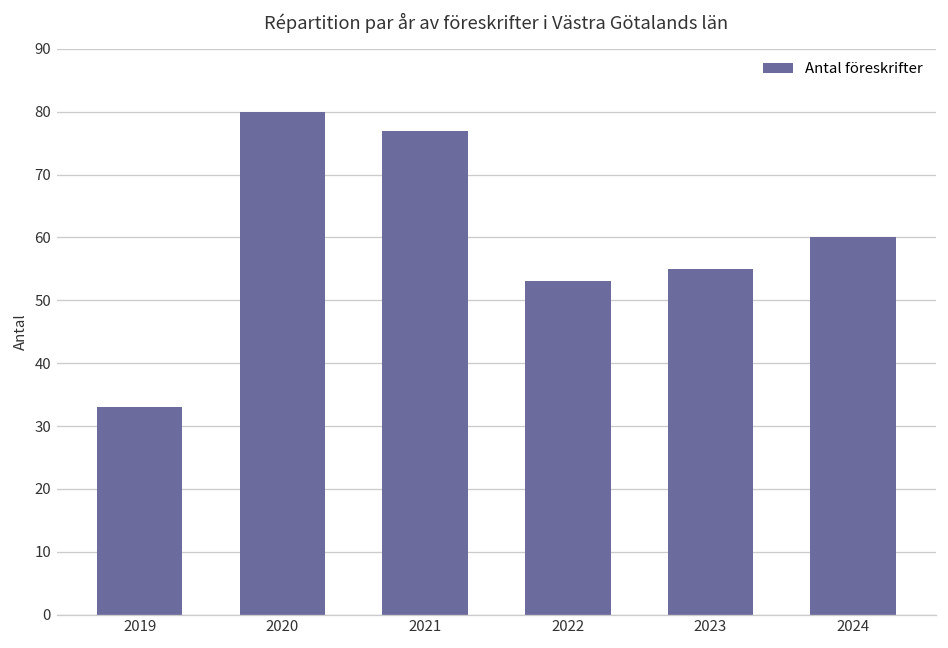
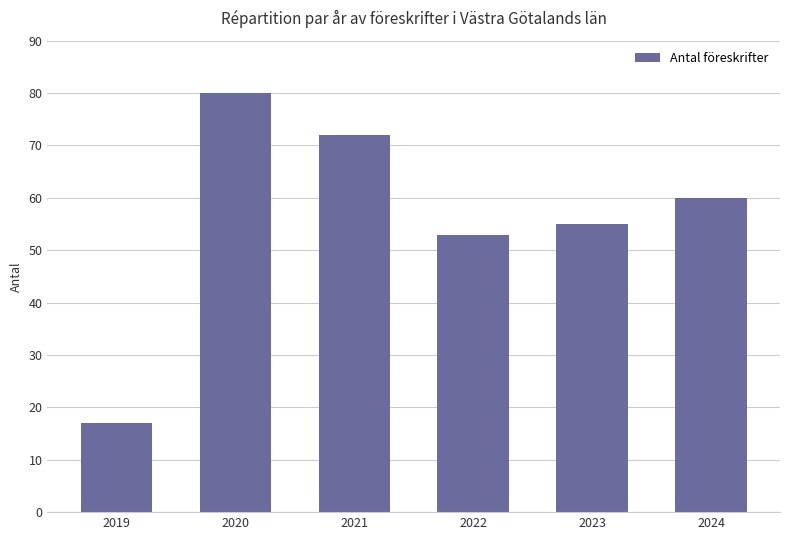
  {
-   "2019": 33,
+   "2019": 17,
    "2020": 80,
-   "2021": 77,
+   "2021": 72,
    "2022": 53,
    "2023": 55,
    "2024": 60
  }
